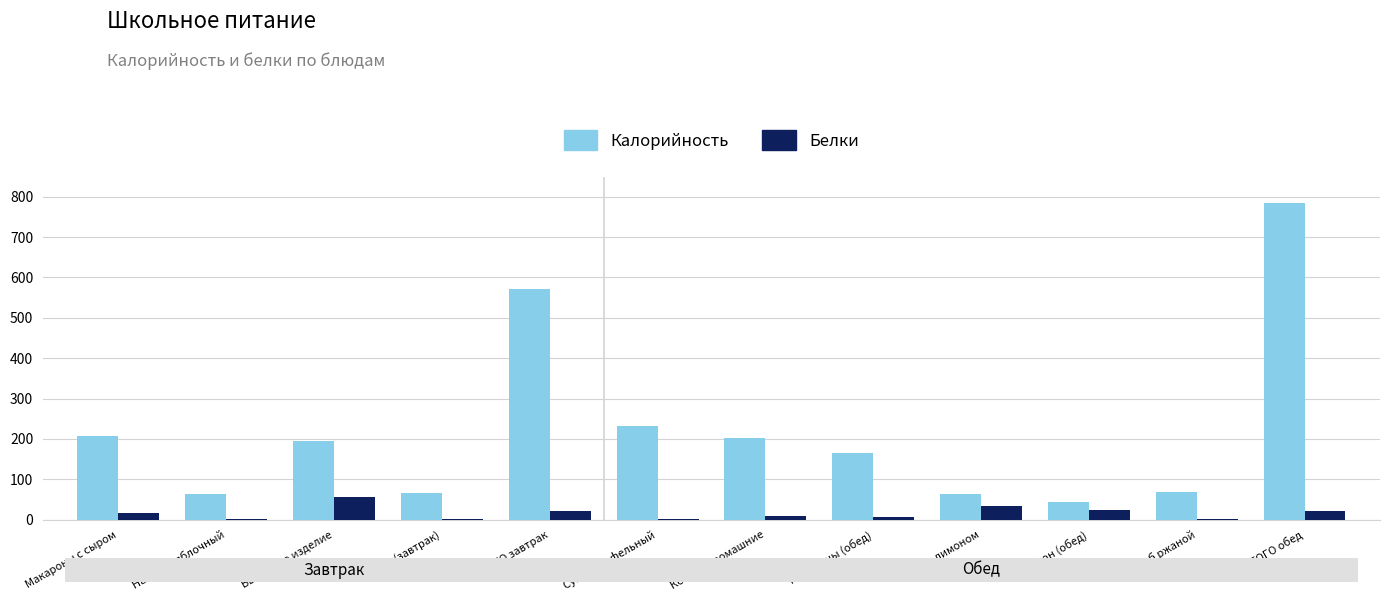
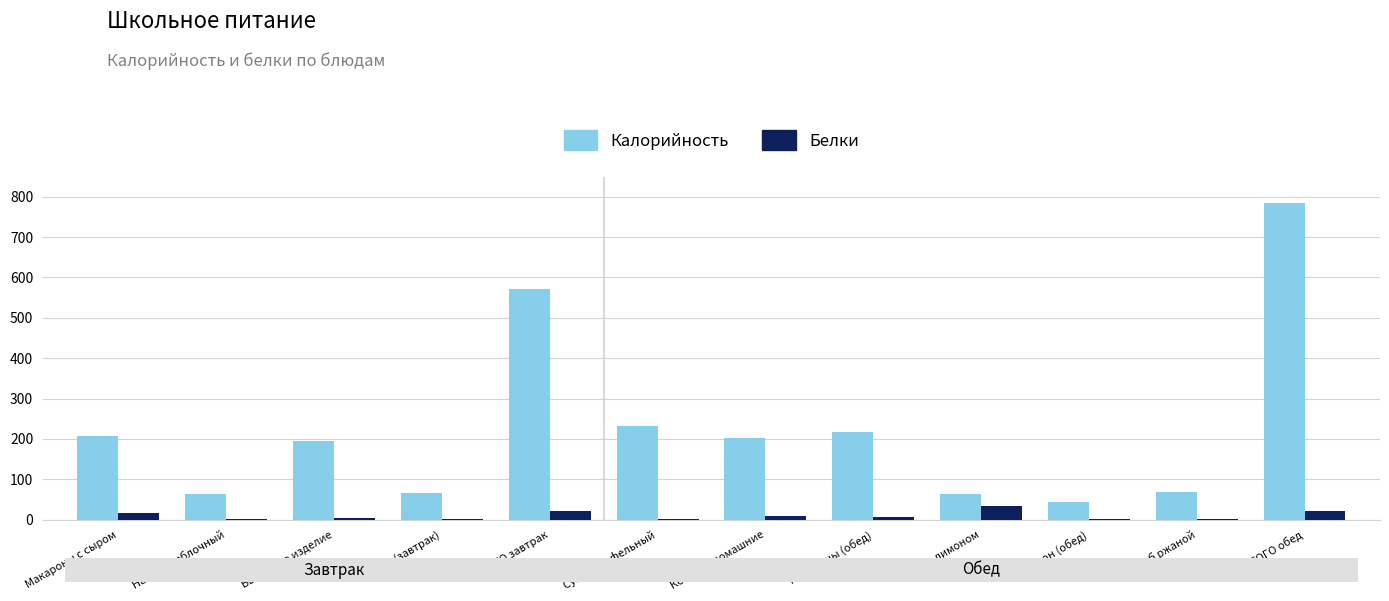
  {
    "Калорийность": {
      "Макароны с сыром": 210,
      "Напиток яблочный": 60,
      "Выпечное изделие": 190,
      "Батон (завтрак)": 70,
      "ИТОГО завтрак": 570,
      "Суп картофельный": 230,
      "Котлеты домашние": 200,
-     "Макароны (обед)": 170,
+     "Макароны (обед)": 220,
      "Чай с лимоном": 60,
      "Батон (обед)": 40,
      "Хлеб ржаной": 70,
      "ИТОГО обед": 780
    },
    "Белки": {
      "Макароны с сыром": 20,
-     "Выпечное изделие": 60,
+     "Выпечное изделие": 0,
      "ИТОГО завтрак": 20,
      "Котлеты домашние": 10,
      "Чай с лимоном": 30,
-     "Батон (обед)": 20,
+     "Батон (обед)": 0,
      "ИТОГО обед": 20
    }
  }
